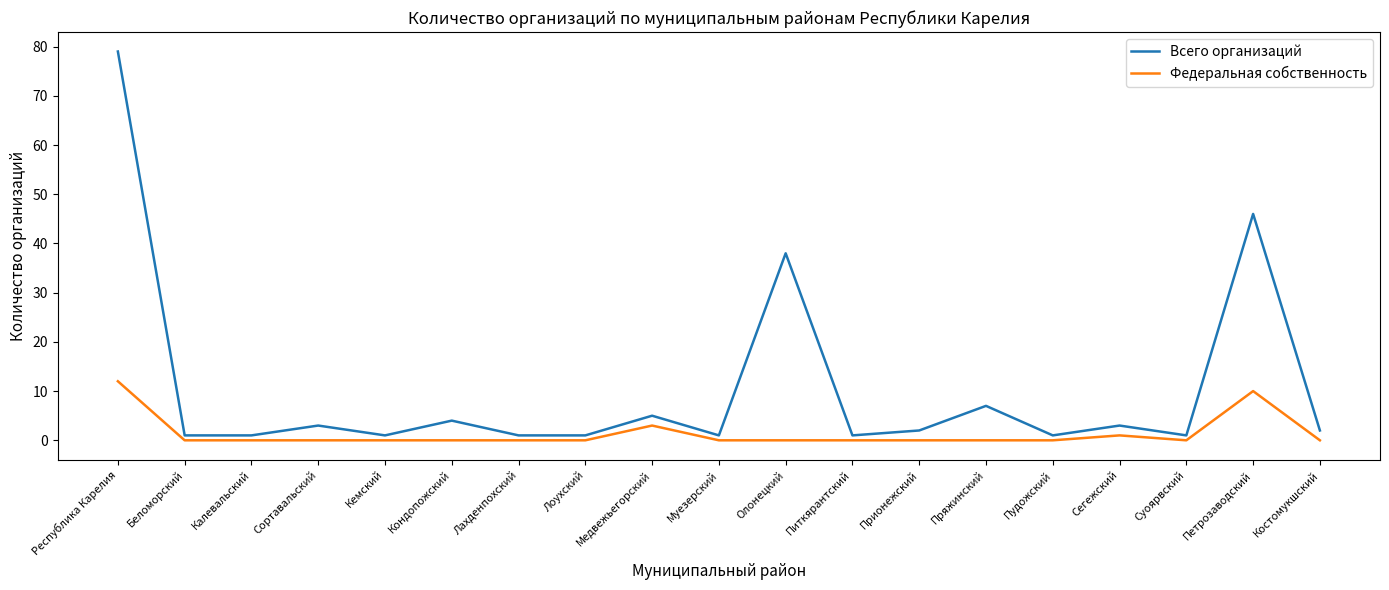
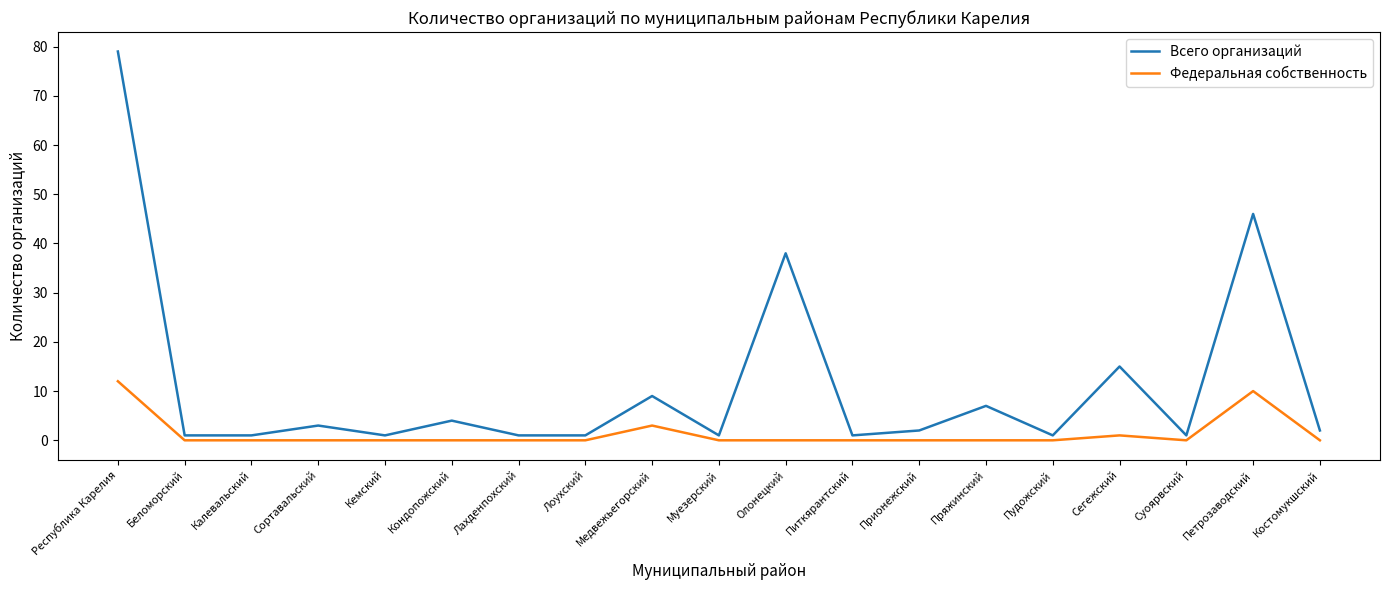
  {
    "Всего организаций": {
      "Республика Карелия": 79,
      "Беломорский": 1,
      "Калевальский": 1,
      "Сортавальский": 3,
      "Кемский": 1,
      "Кондопожский": 4,
      "Лахденпохский": 1,
      "Лоухский": 1,
-     "Медвежьегорский": 5,
+     "Медвежьегорский": 9,
      "Муезерский": 1,
      "Олонецкий": 38,
      "Питкярантский": 1,
      "Прионежский": 2,
      "Пряжинский": 7,
      "Пудожский": 1,
-     "Сегежский": 3,
+     "Сегежский": 15,
      "Суоярвский": 1,
      "Петрозаводский": 46,
      "Костомукшский": 2
    },
    "Федеральная собственность": {
      "Республика Карелия": 12,
      "Беломорский": 0,
      "Калевальский": 0,
      "Сортавальский": 0,
      "Кемский": 0,
      "Кондопожский": 0,
      "Лахденпохский": 0,
      "Лоухский": 0,
      "Медвежьегорский": 3,
      "Муезерский": 0,
      "Олонецкий": 0,
      "Питкярантский": 0,
      "Прионежский": 0,
      "Пряжинский": 0,
      "Пудожский": 0,
      "Сегежский": 1,
      "Суоярвский": 0,
      "Петрозаводский": 10,
      "Костомукшский": 0
    }
  }
